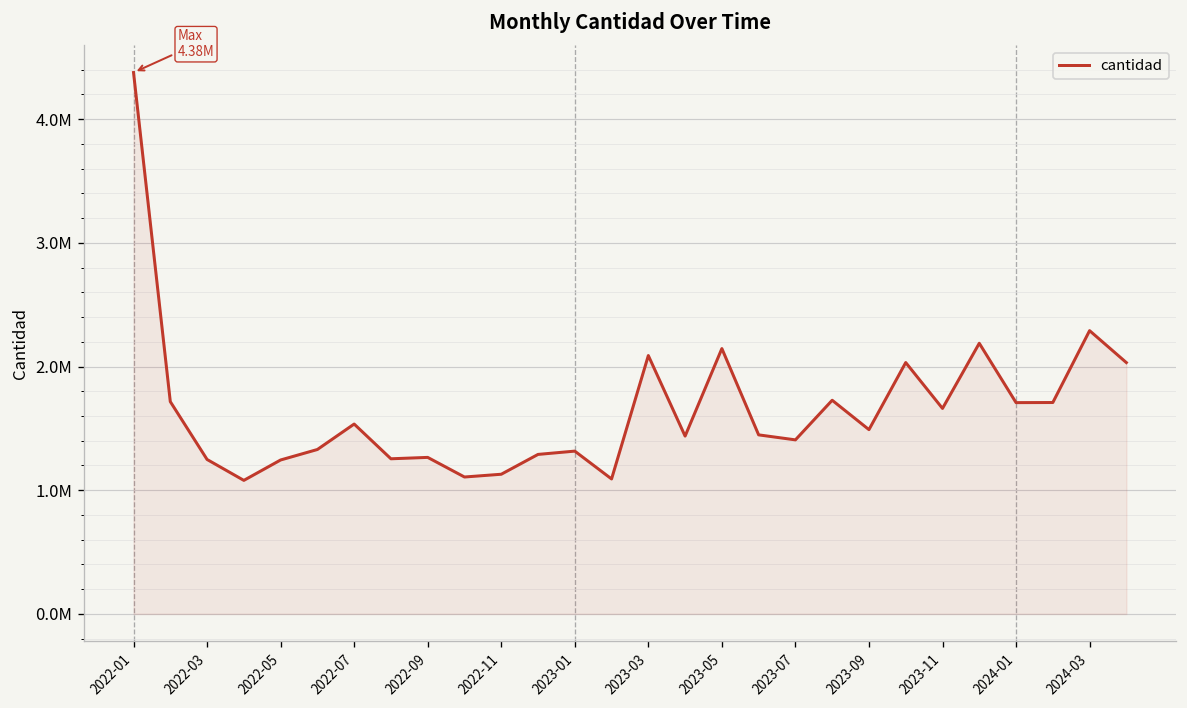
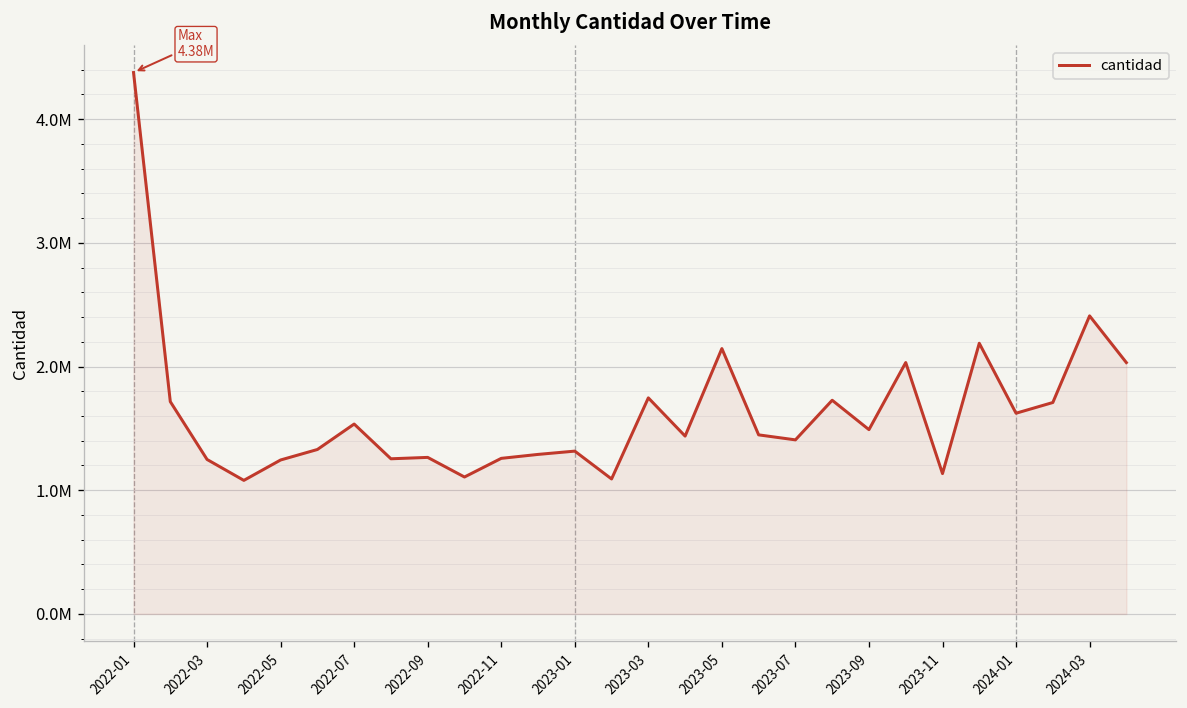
  {
    "2022-03": 1250000,
    "2022-05": 1240000,
    "2022-07": 1540000,
    "2022-09": 1270000,
-   "2022-11": 1130000,
+   "2022-11": 1260000,
    "2023-01": 1320000,
-   "2023-03": 2090000,
+   "2023-03": 1750000,
    "2023-05": 2150000,
    "2023-07": 1410000,
    "2023-09": 1490000,
-   "2023-11": 1660000,
-   "2024-01": 1710000,
-   "2024-03": 2290000
+   "2023-11": 1130000,
+   "2024-01": 1620000,
+   "2024-03": 2410000
  }
